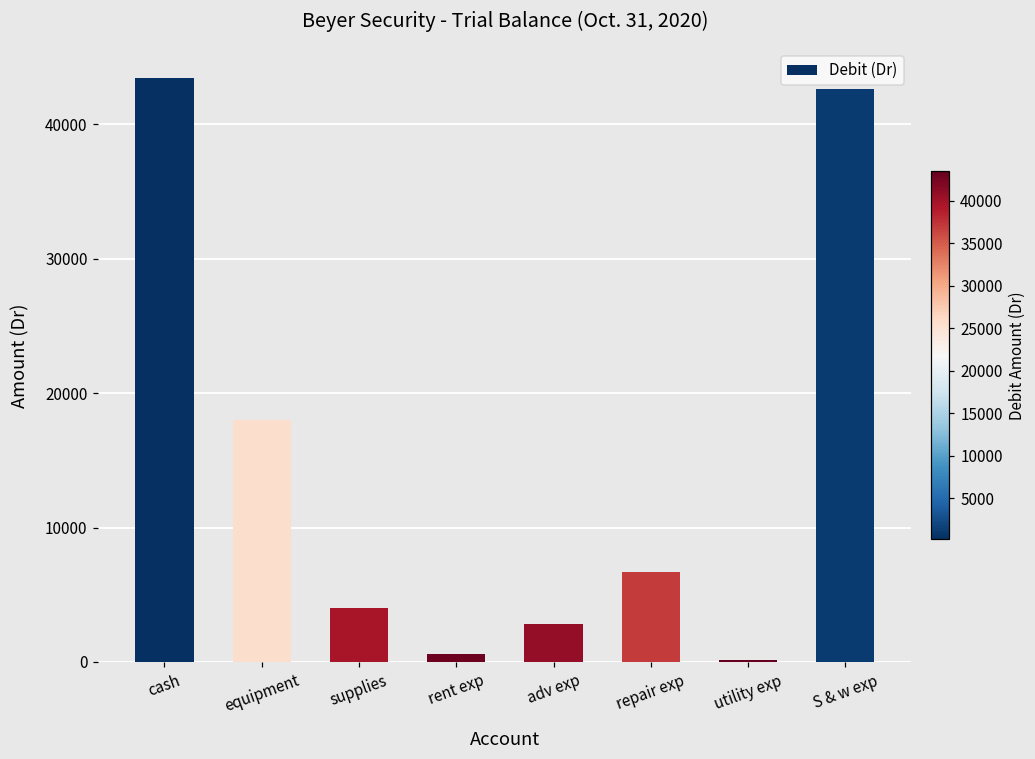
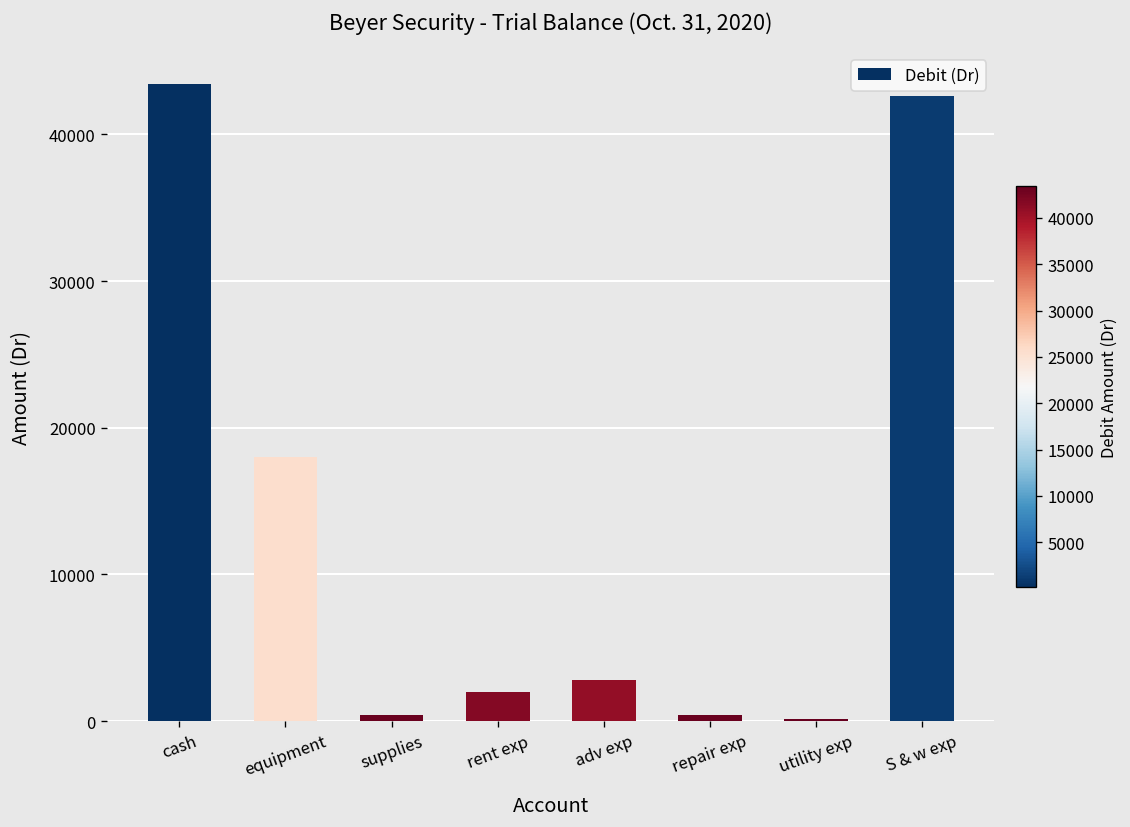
  {
    "cash": 43500,
    "equipment": 18000,
-   "supplies": 4000,
-   "rent exp": 600,
+   "supplies": 400,
+   "rent exp": 2000,
    "adv exp": 2800,
-   "repair exp": 6700,
+   "repair exp": 400,
    "S & w exp": 42600
  }
